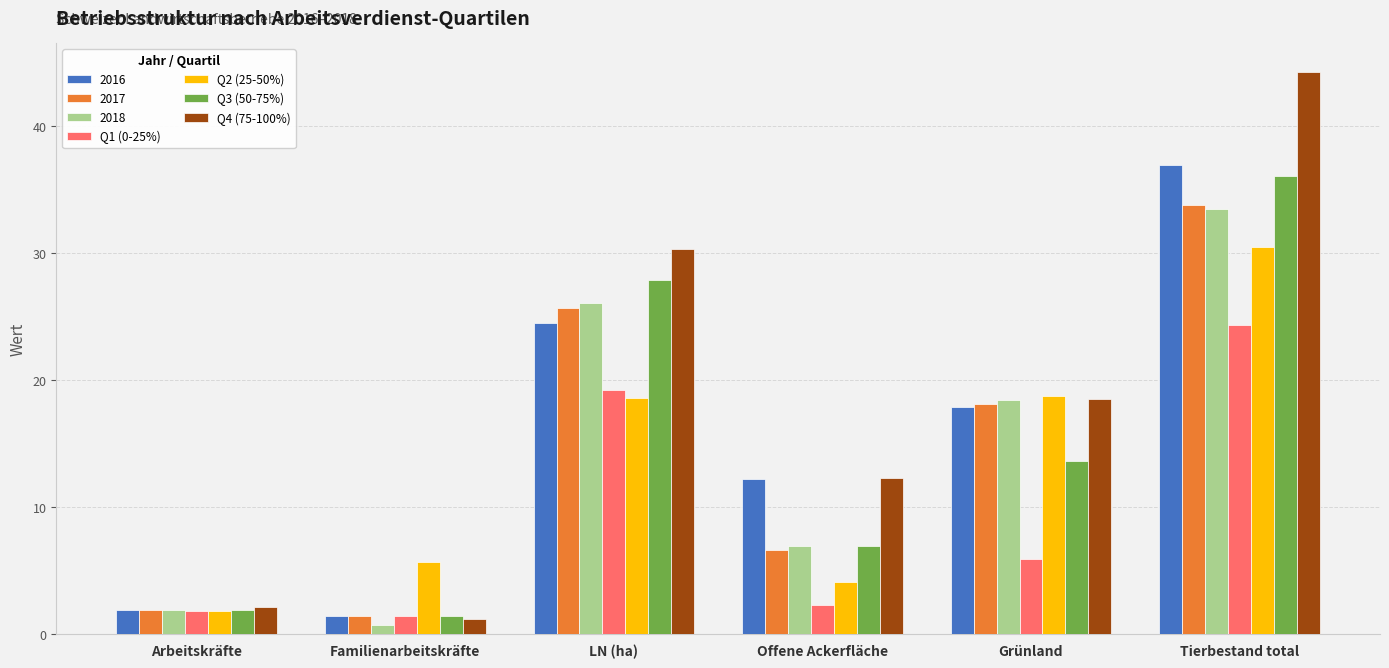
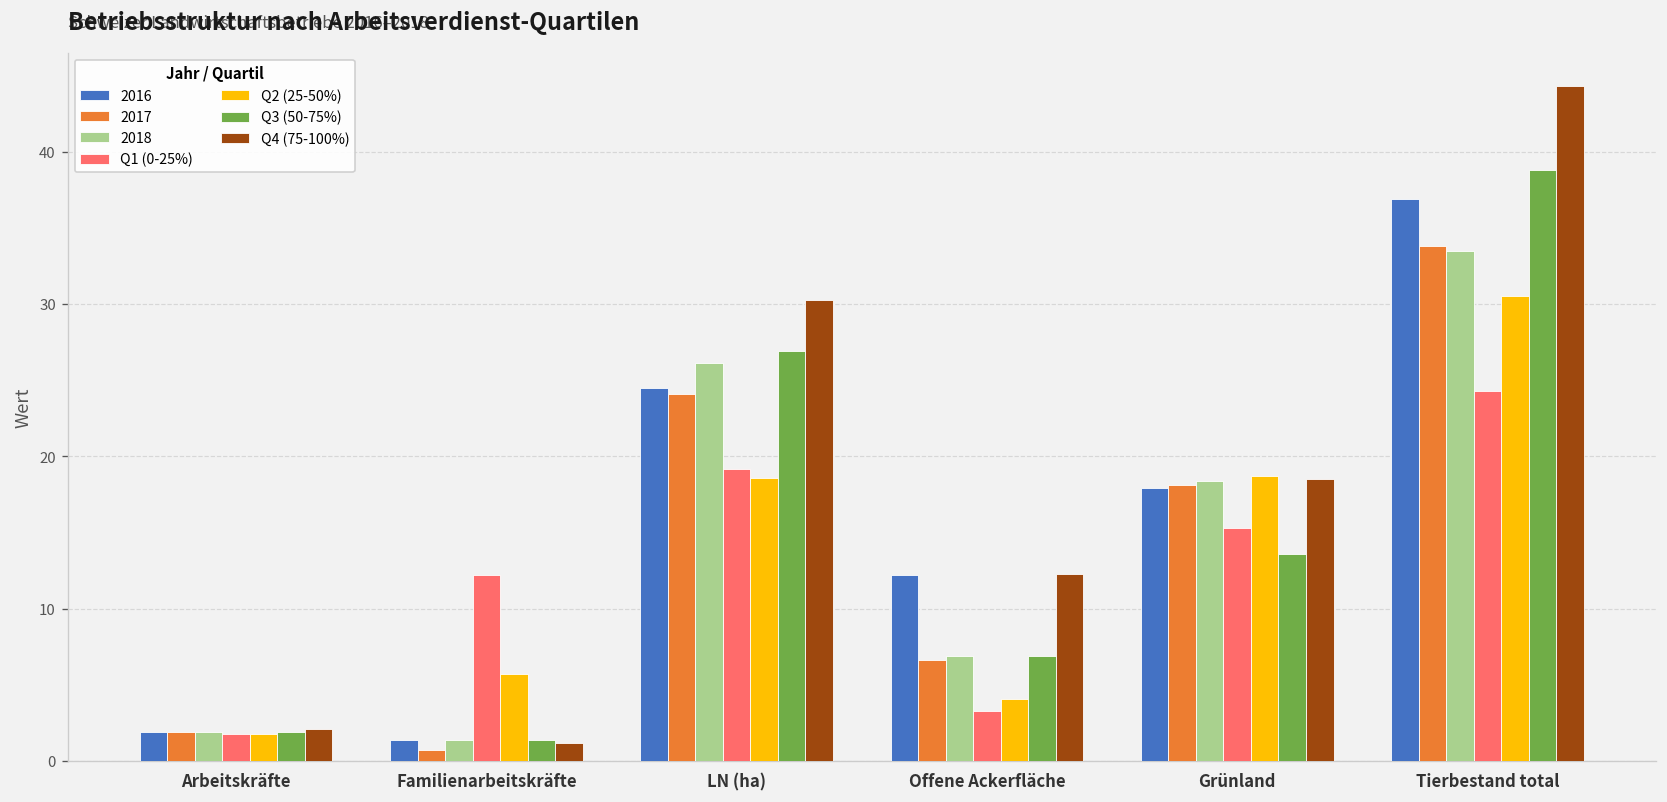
  {
    "2016": {
      "Arbeitskräfte": 1.9,
      "Familienarbeitskräfte": 1.4,
      "LN (ha)": 24.5,
      "Offene Ackerfläche": 12.2,
      "Grünland": 17.9,
      "Tierbestand total": 36.9
    },
    "2017": {
      "Arbeitskräfte": 1.9,
-     "Familienarbeitskräfte": 1.4,
-     "LN (ha)": 25.7,
+     "Familienarbeitskräfte": 0.7,
+     "LN (ha)": 24.1,
      "Offene Ackerfläche": 6.6,
      "Grünland": 18.1,
      "Tierbestand total": 33.8
    },
    "2018": {
      "Arbeitskräfte": 1.9,
-     "Familienarbeitskräfte": 0.7,
+     "Familienarbeitskräfte": 1.4,
      "LN (ha)": 26.1,
      "Offene Ackerfläche": 6.9,
      "Grünland": 18.4,
      "Tierbestand total": 33.5
    },
    "Q1 (0-25%)": {
      "Arbeitskräfte": 1.8,
-     "Familienarbeitskräfte": 1.4,
+     "Familienarbeitskräfte": 12.2,
      "LN (ha)": 19.2,
-     "Offene Ackerfläche": 2.3,
-     "Grünland": 5.9,
+     "Offene Ackerfläche": 3.3,
+     "Grünland": 15.3,
      "Tierbestand total": 24.3
    },
    "Q2 (25-50%)": {
      "Arbeitskräfte": 1.8,
      "Familienarbeitskräfte": 5.7,
      "LN (ha)": 18.6,
      "Offene Ackerfläche": 4.1,
      "Grünland": 18.7,
      "Tierbestand total": 30.5
    },
    "Q3 (50-75%)": {
      "Arbeitskräfte": 1.9,
      "Familienarbeitskräfte": 1.4,
-     "LN (ha)": 27.9,
+     "LN (ha)": 26.9,
      "Offene Ackerfläche": 6.9,
      "Grünland": 13.6,
-     "Tierbestand total": 36.1
+     "Tierbestand total": 38.8
    },
    "Q4 (75-100%)": {
      "Arbeitskräfte": 2.1,
      "Familienarbeitskräfte": 1.2,
      "LN (ha)": 30.3,
      "Offene Ackerfläche": 12.3,
      "Grünland": 18.5,
      "Tierbestand total": 44.3
    }
  }
